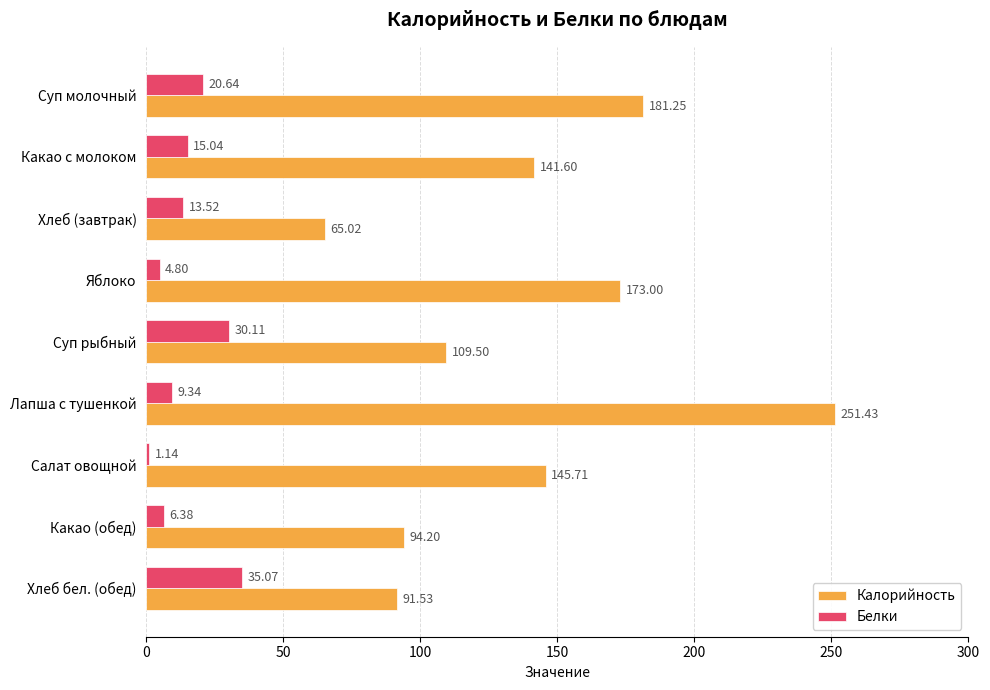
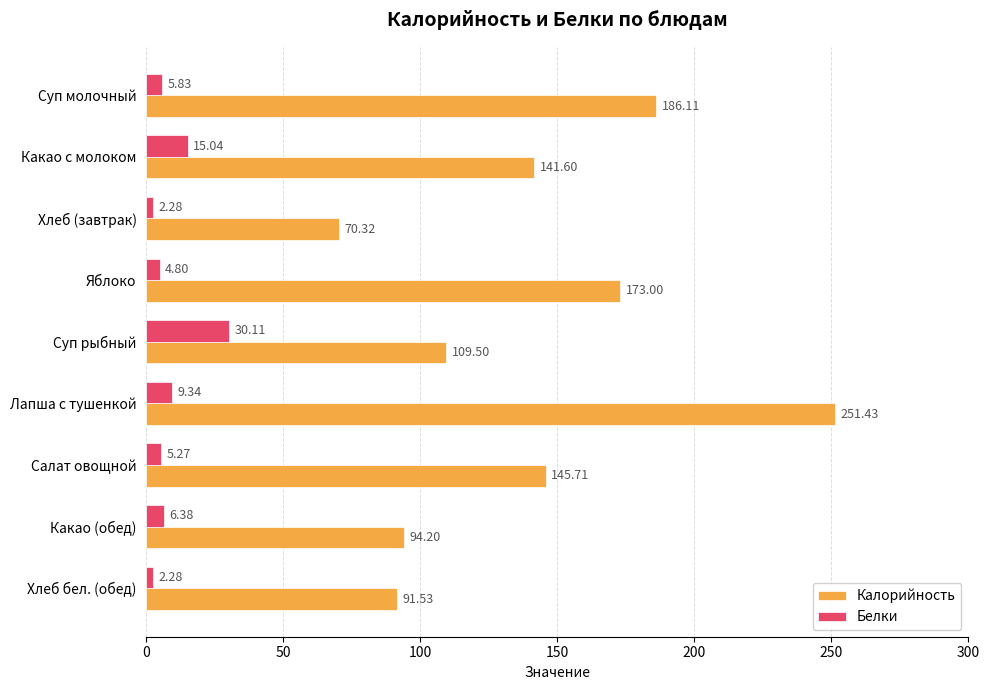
  {
    "Калорийность": {
-     "Суп молочный": 181.25,
+     "Суп молочный": 186.11,
      "Какао с молоком": 141.60,
-     "Хлеб (завтрак)": 65.02,
+     "Хлеб (завтрак)": 70.32,
      "Яблоко": 173.00,
      "Суп рыбный": 109.50,
      "Лапша с тушенкой": 251.43,
      "Салат овощной": 145.71,
      "Какао (обед)": 94.20,
      "Хлеб бел. (обед)": 91.53
    },
    "Белки": {
-     "Суп молочный": 20.64,
+     "Суп молочный": 5.83,
      "Какао с молоком": 15.04,
-     "Хлеб (завтрак)": 13.52,
+     "Хлеб (завтрак)": 2.28,
      "Яблоко": 4.80,
      "Суп рыбный": 30.11,
      "Лапша с тушенкой": 9.34,
-     "Салат овощной": 1.14,
+     "Салат овощной": 5.27,
      "Какао (обед)": 6.38,
-     "Хлеб бел. (обед)": 35.07
+     "Хлеб бел. (обед)": 2.28
    }
  }
